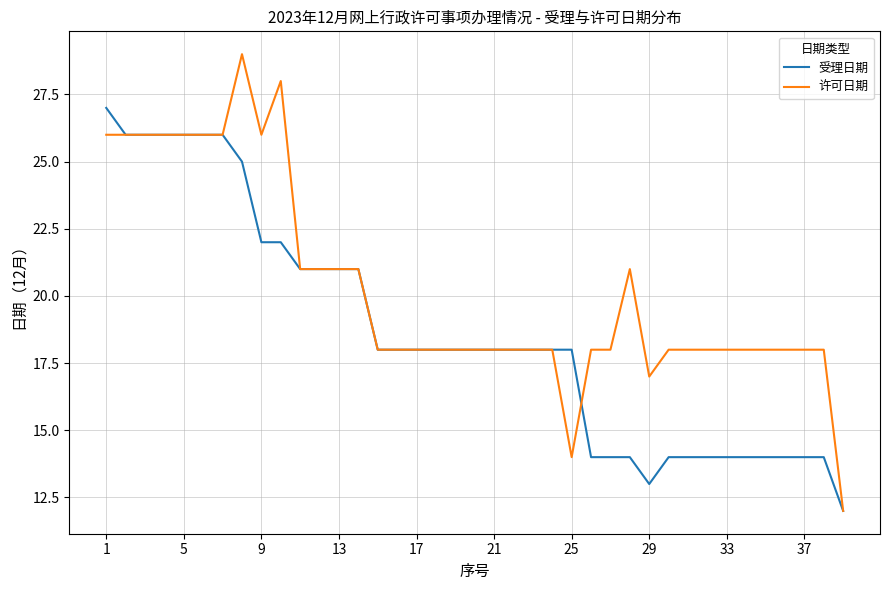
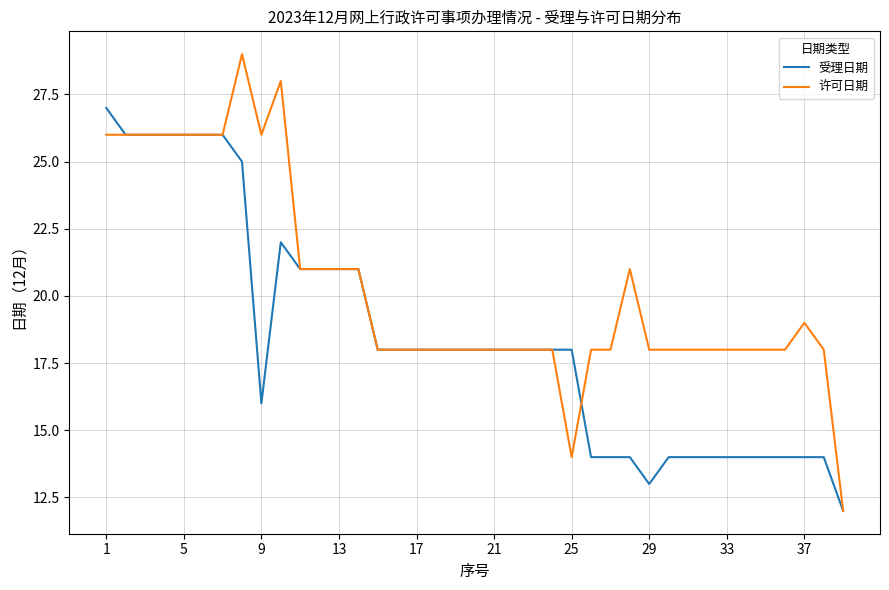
  {
    "受理日期": {
      "1": 27,
-     "9": 22,
+     "9": 16,
      "25": 18,
      "29": 13,
      "33": 14,
      "37": 14
    },
    "许可日期": {
      "1": 26,
      "9": 26,
      "25": 14,
-     "29": 17,
+     "29": 18,
      "33": 18,
-     "37": 18
+     "37": 19
    }
  }
